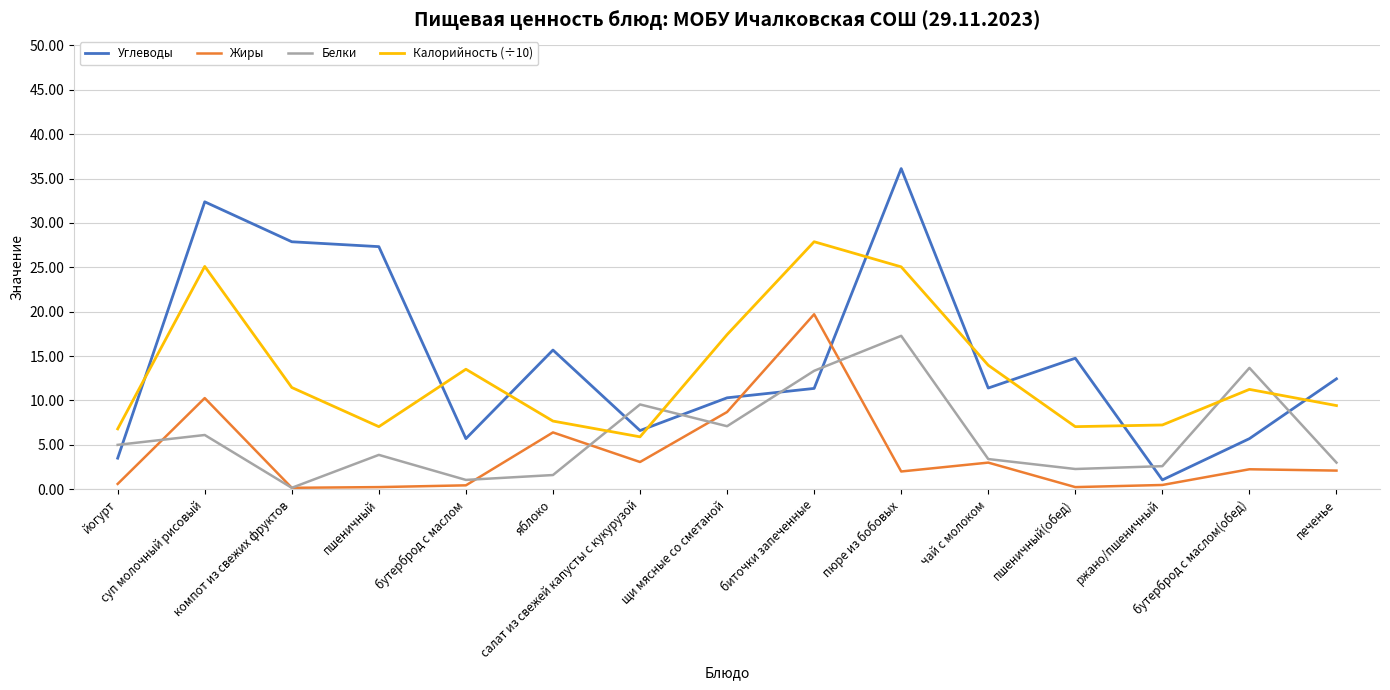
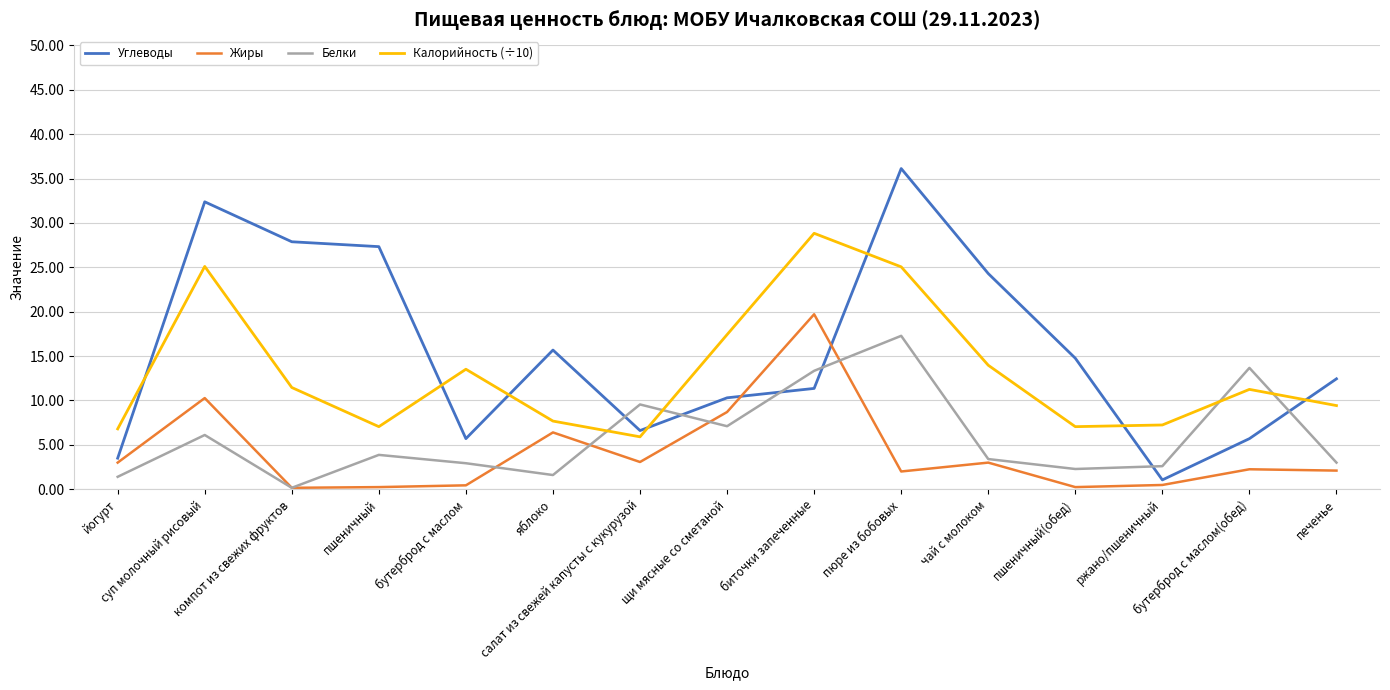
  {
    "Углеводы": {
      "йогурт": 4,
      "суп молочный рисовый": 32,
      "компот из свежих фруктов": 28,
      "пшеничный": 27,
      "бутерброд с маслом": 6,
      "яблоко": 16,
      "салат из свежей капусты с кукурузой": 7,
      "щи мясные со сметаной": 10,
      "биточки запеченные": 11,
      "пюре из бобовых": 36,
-     "чай с молоком": 11,
+     "чай с молоком": 24,
      "пшеничный(обед)": 15,
      "ржано/пшеничный": 1,
      "бутерброд с маслом(обед)": 6,
      "печенье": 12
    },
    "Жиры": {
-     "йогурт": 1,
+     "йогурт": 3,
      "суп молочный рисовый": 10,
      "пшеничный": 0,
      "бутерброд с маслом": 0,
      "яблоко": 6,
      "салат из свежей капусты с кукурузой": 3,
      "щи мясные со сметаной": 9,
      "биточки запеченные": 20,
      "пюре из бобовых": 2,
      "чай с молоком": 3,
      "пшеничный(обед)": 0,
      "ржано/пшеничный": 0,
      "бутерброд с маслом(обед)": 2,
      "печенье": 2
    },
    "Белки": {
-     "йогурт": 5,
+     "йогурт": 1,
      "суп молочный рисовый": 6,
      "пшеничный": 4,
-     "бутерброд с маслом": 1,
+     "бутерброд с маслом": 3,
      "яблоко": 2,
      "салат из свежей капусты с кукурузой": 10,
      "щи мясные со сметаной": 7,
      "биточки запеченные": 13,
      "пюре из бобовых": 17,
      "чай с молоком": 3,
      "пшеничный(обед)": 2,
      "ржано/пшеничный": 3,
      "бутерброд с маслом(обед)": 14,
      "печенье": 3
    },
    "Калорийность (÷10)": {
      "йогурт": 7,
      "суп молочный рисовый": 25,
      "компот из свежих фруктов": 11,
      "пшеничный": 7,
      "бутерброд с маслом": 14,
      "яблоко": 8,
      "салат из свежей капусты с кукурузой": 6,
      "щи мясные со сметаной": 17,
-     "биточки запеченные": 28,
+     "биточки запеченные": 29,
      "пюре из бобовых": 25,
      "чай с молоком": 14,
      "пшеничный(обед)": 7,
      "ржано/пшеничный": 7,
      "бутерброд с маслом(обед)": 11,
      "печенье": 9
    }
  }
